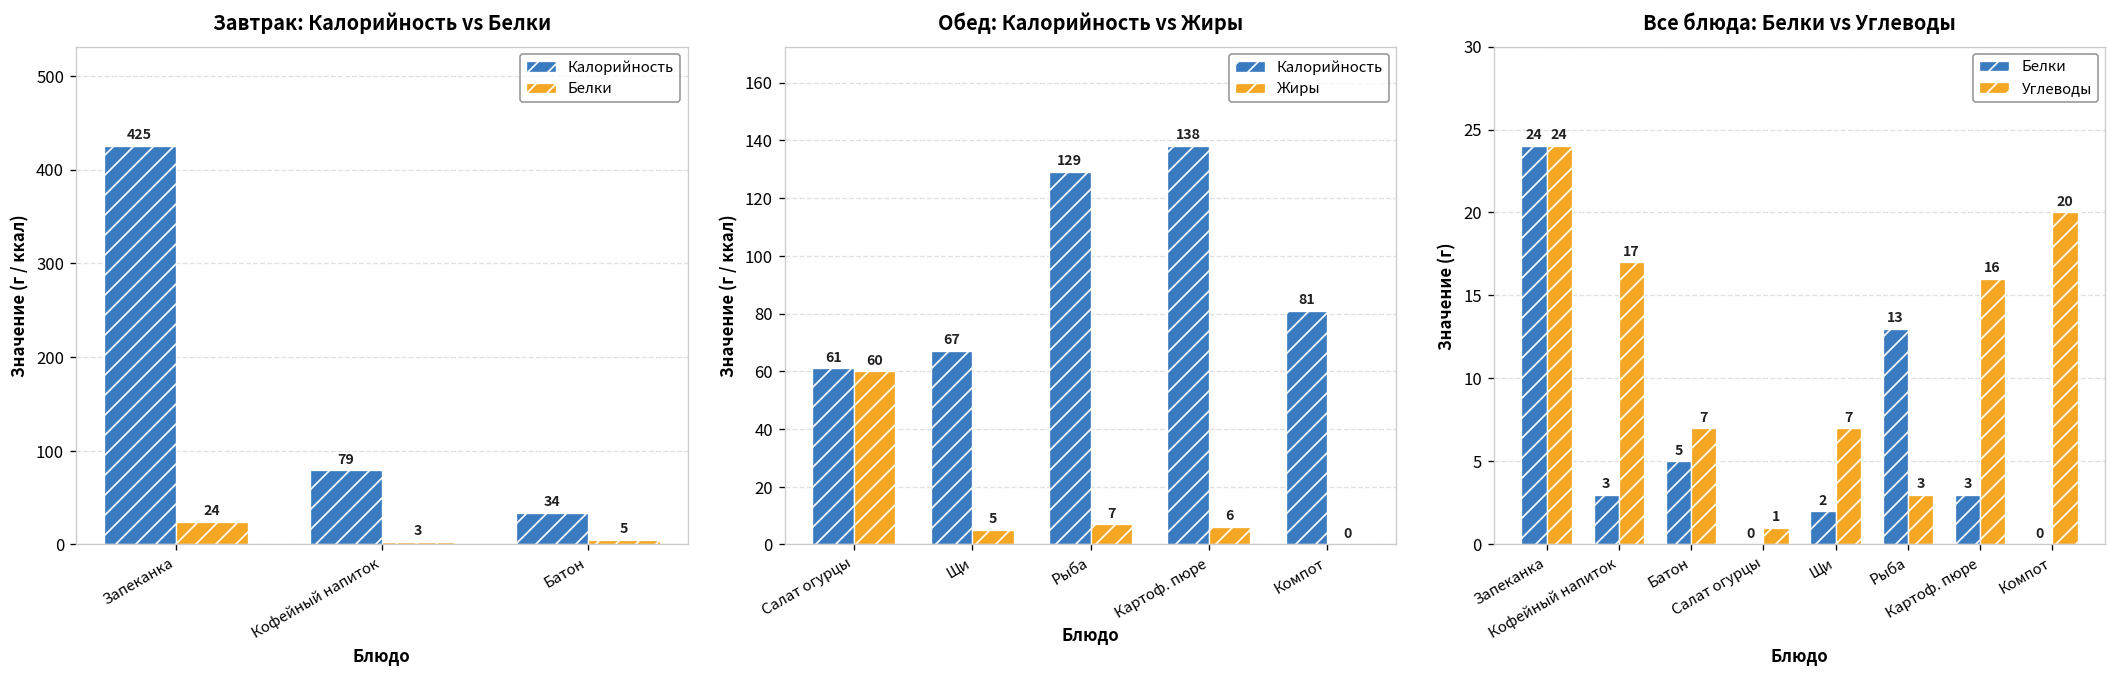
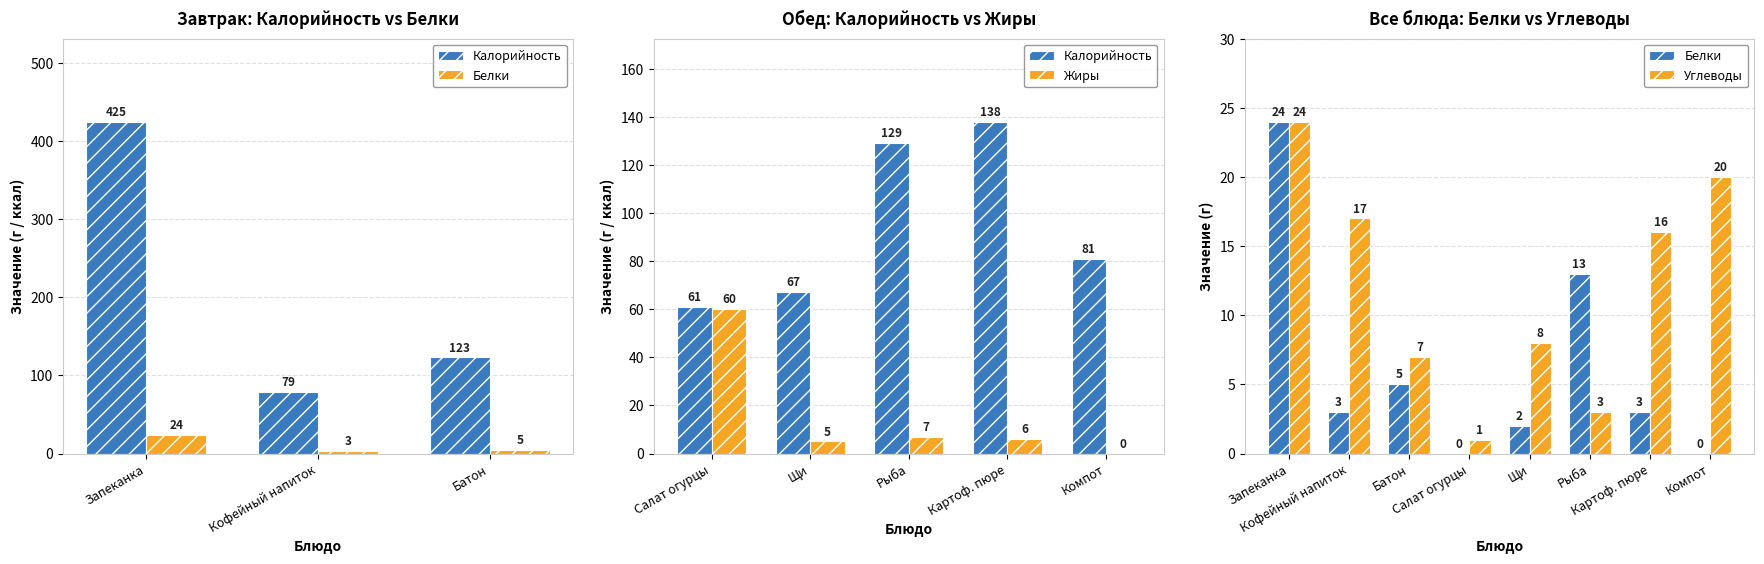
  {
    "Завтрак: Калорийность vs Белки": {
      "Калорийность": {
        "Запеканка": 425,
        "Кофейный напиток": 79,
-       "Батон": 34
+       "Батон": 123
      }
    },
    "Обед: Калорийность vs Жиры": {
      "Калорийность": {
        "Салат огурцы": 61,
        "Щи": 67,
        "Рыба": 129,
        "Картоф. пюре": 138,
        "Компот": 81
      },
      "Жиры": {
        "Салат огурцы": 60,
        "Щи": 5,
        "Рыба": 7,
        "Картоф. пюре": 6,
        "Компот": 0
      }
    },
    "Все блюда: Белки vs Углеводы": {
      "Белки": {
        "Запеканка": 24,
        "Кофейный напиток": 3,
        "Батон": 5,
        "Салат огурцы": 0,
        "Щи": 2,
        "Рыба": 13,
        "Картоф. пюре": 3,
        "Компот": 0
      },
      "Углеводы": {
        "Запеканка": 24,
        "Кофейный напиток": 17,
        "Батон": 7,
        "Салат огурцы": 1,
-       "Щи": 7,
+       "Щи": 8,
        "Рыба": 3,
        "Картоф. пюре": 16,
        "Компот": 20
      }
    }
  }
